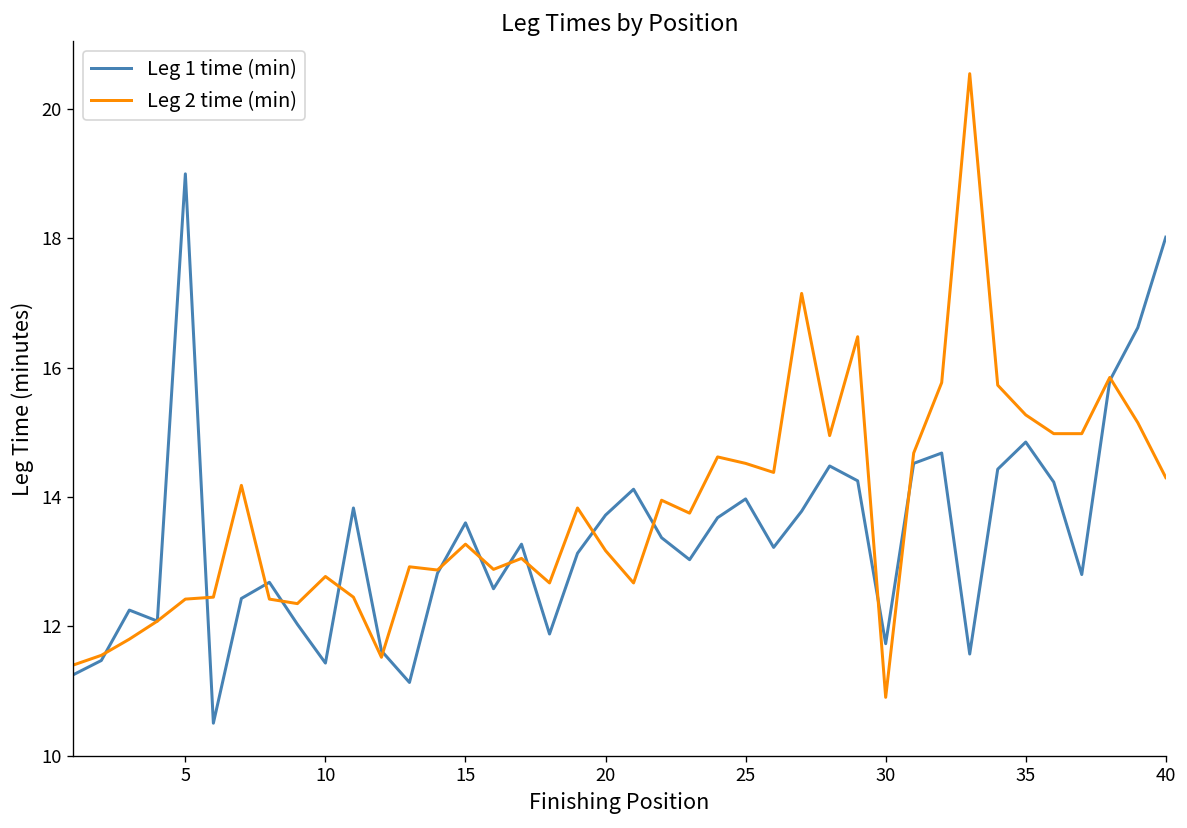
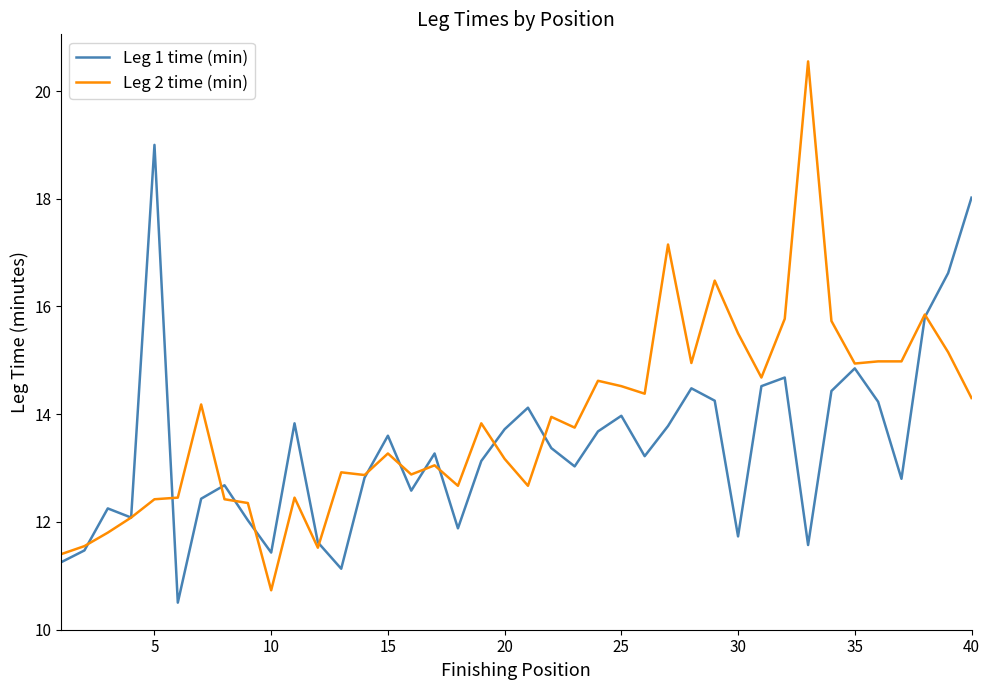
  {
    "Leg 1 time (min)": {
      "5": 19.0,
      "10": 11.4,
      "15": 13.6,
      "20": 13.7,
      "25": 14.0,
      "30": 11.7,
      "35": 14.9,
      "40": 18.0
    },
    "Leg 2 time (min)": {
      "5": 12.4,
-     "10": 12.8,
+     "10": 10.7,
      "15": 13.3,
      "20": 13.2,
      "25": 14.5,
-     "30": 10.9,
-     "35": 15.3,
+     "30": 15.5,
+     "35": 14.9,
      "40": 14.3
    }
  }
